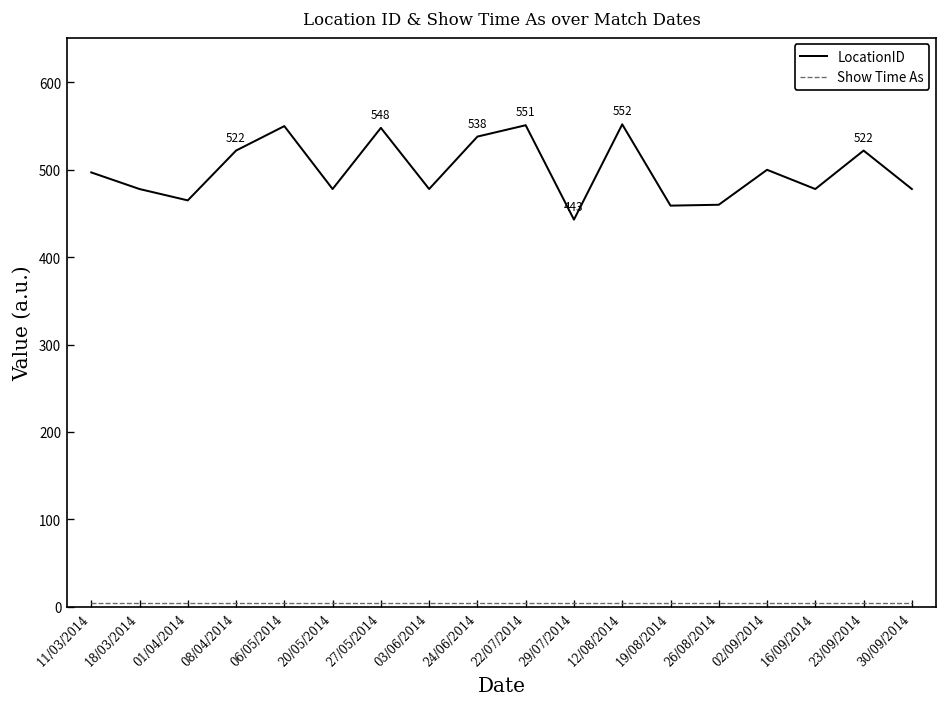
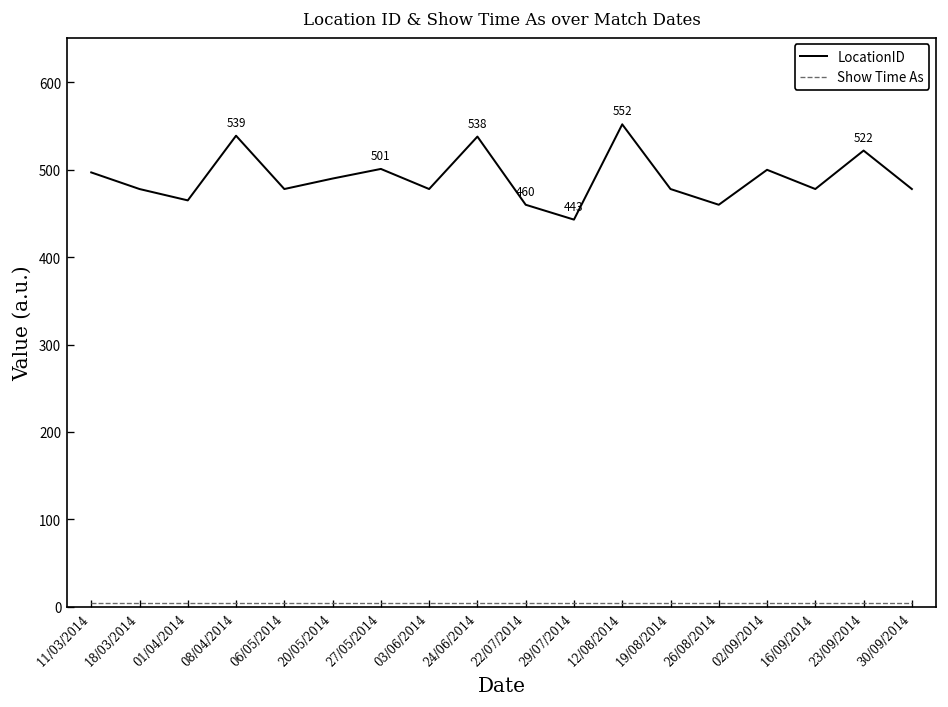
  {
    "LocationID": {
-     "08/04/2014": 522,
-     "06/05/2014": 550,
-     "20/05/2014": 480,
-     "27/05/2014": 548,
+     "08/04/2014": 539,
+     "06/05/2014": 480,
+     "20/05/2014": 490,
+     "27/05/2014": 501,
      "24/06/2014": 538,
-     "22/07/2014": 551,
+     "22/07/2014": 460,
      "29/07/2014": 443,
      "12/08/2014": 552,
-     "19/08/2014": 460,
+     "19/08/2014": 480,
      "23/09/2014": 522
    },
    "Show Time As": {
      "11/03/2014": 0,
      "18/03/2014": 0,
      "01/04/2014": 0,
      "08/04/2014": 0,
      "06/05/2014": 0,
      "20/05/2014": 0,
      "27/05/2014": 0,
      "03/06/2014": 0,
      "24/06/2014": 0,
      "22/07/2014": 0,
      "29/07/2014": 0,
      "12/08/2014": 0,
      "19/08/2014": 0,
      "26/08/2014": 0,
      "02/09/2014": 0,
      "16/09/2014": 0,
      "23/09/2014": 0,
      "30/09/2014": 0
    }
  }
